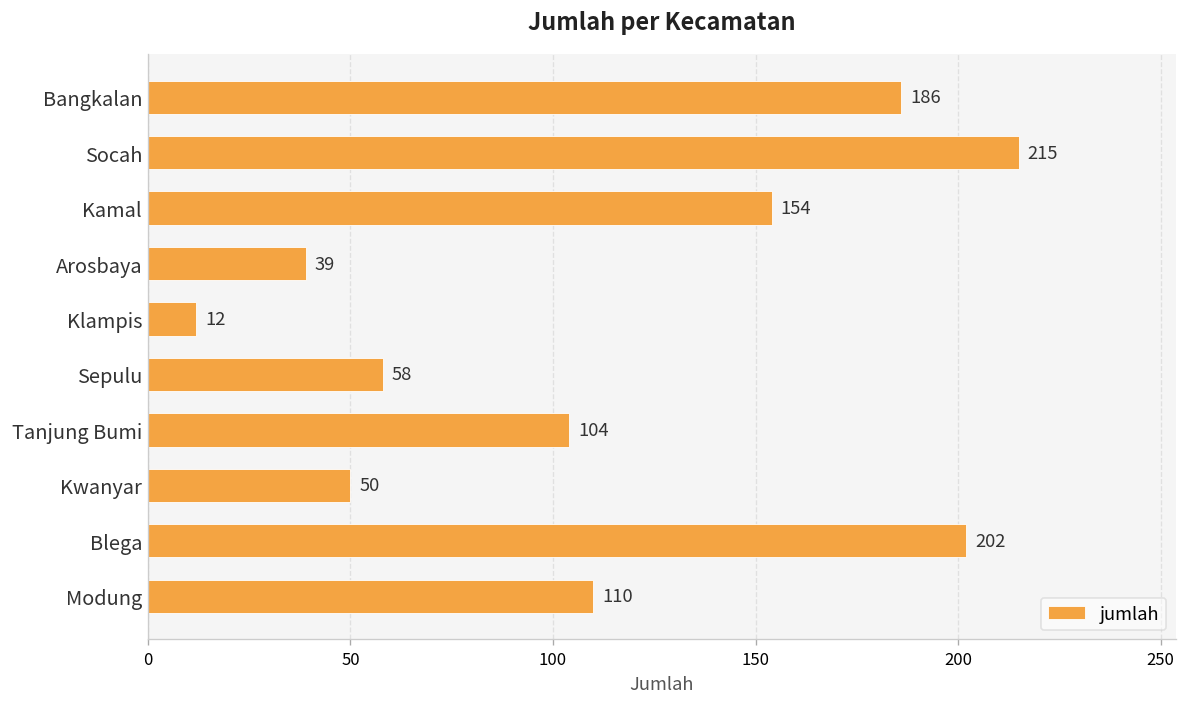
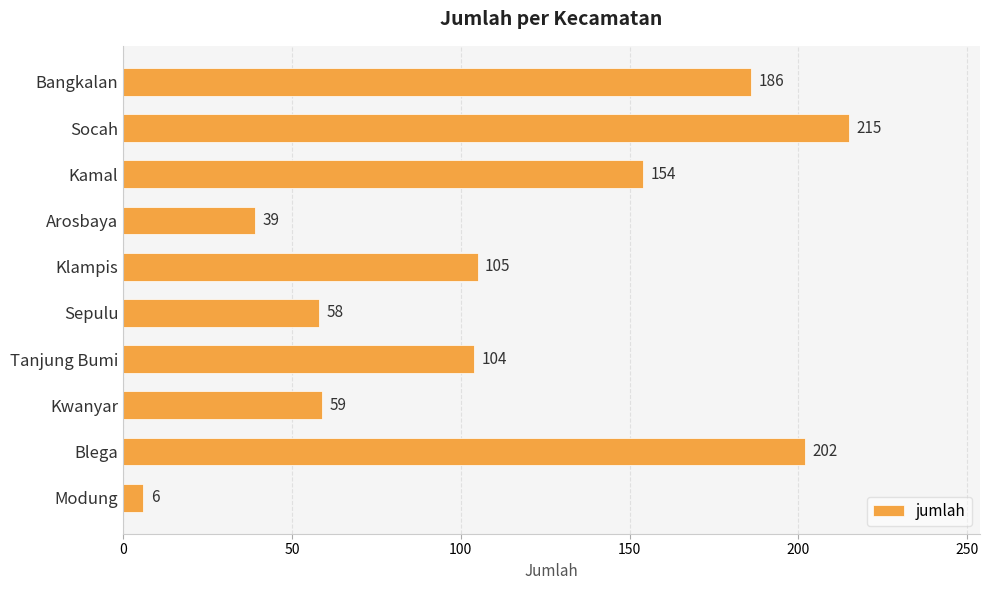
  {
    "Bangkalan": 186,
    "Socah": 215,
    "Kamal": 154,
    "Arosbaya": 39,
-   "Klampis": 12,
+   "Klampis": 105,
    "Sepulu": 58,
    "Tanjung Bumi": 104,
-   "Kwanyar": 50,
+   "Kwanyar": 59,
    "Blega": 202,
-   "Modung": 110
+   "Modung": 6
  }
